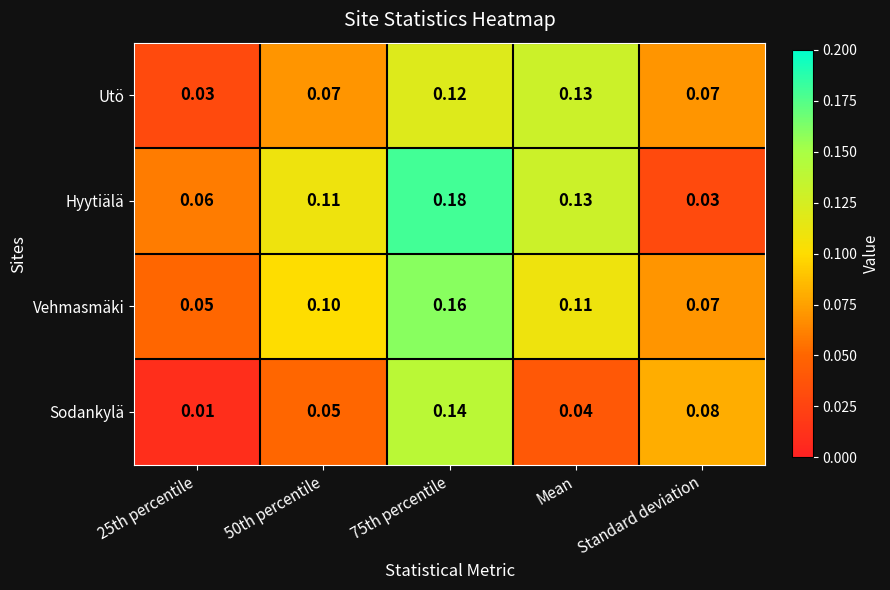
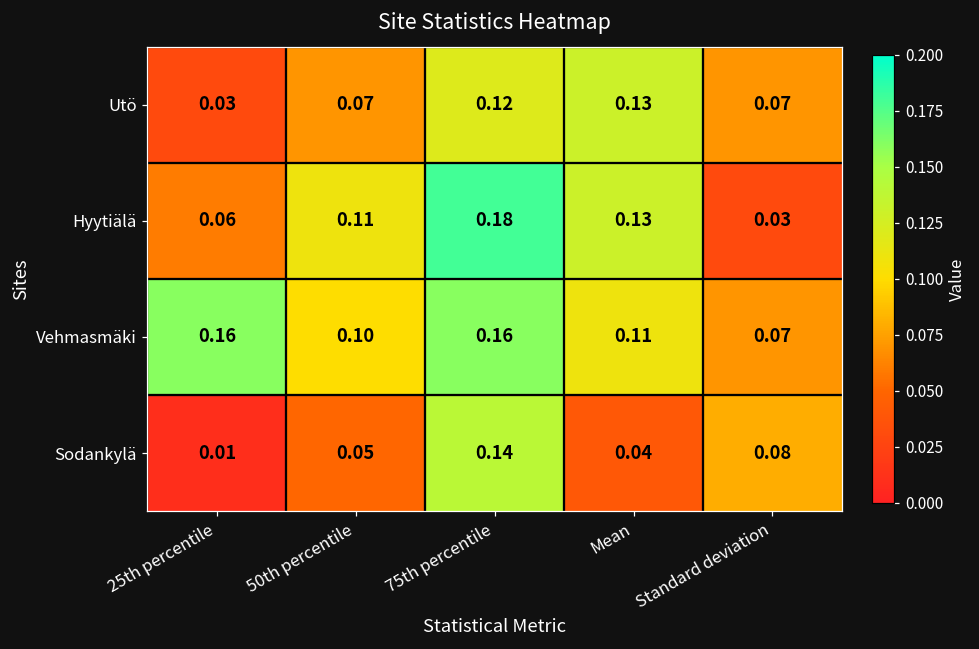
  {
    "Utö": {
      "25th percentile": 0.03,
      "50th percentile": 0.07,
      "75th percentile": 0.12,
      "Mean": 0.13,
      "Standard deviation": 0.07
    },
    "Hyytiälä": {
      "25th percentile": 0.06,
      "50th percentile": 0.11,
      "75th percentile": 0.18,
      "Mean": 0.13,
      "Standard deviation": 0.03
    },
    "Vehmasmäki": {
-     "25th percentile": 0.05,
+     "25th percentile": 0.16,
      "50th percentile": 0.10,
      "75th percentile": 0.16,
      "Mean": 0.11,
      "Standard deviation": 0.07
    },
    "Sodankylä": {
      "25th percentile": 0.01,
      "50th percentile": 0.05,
      "75th percentile": 0.14,
      "Mean": 0.04,
      "Standard deviation": 0.08
    }
  }
